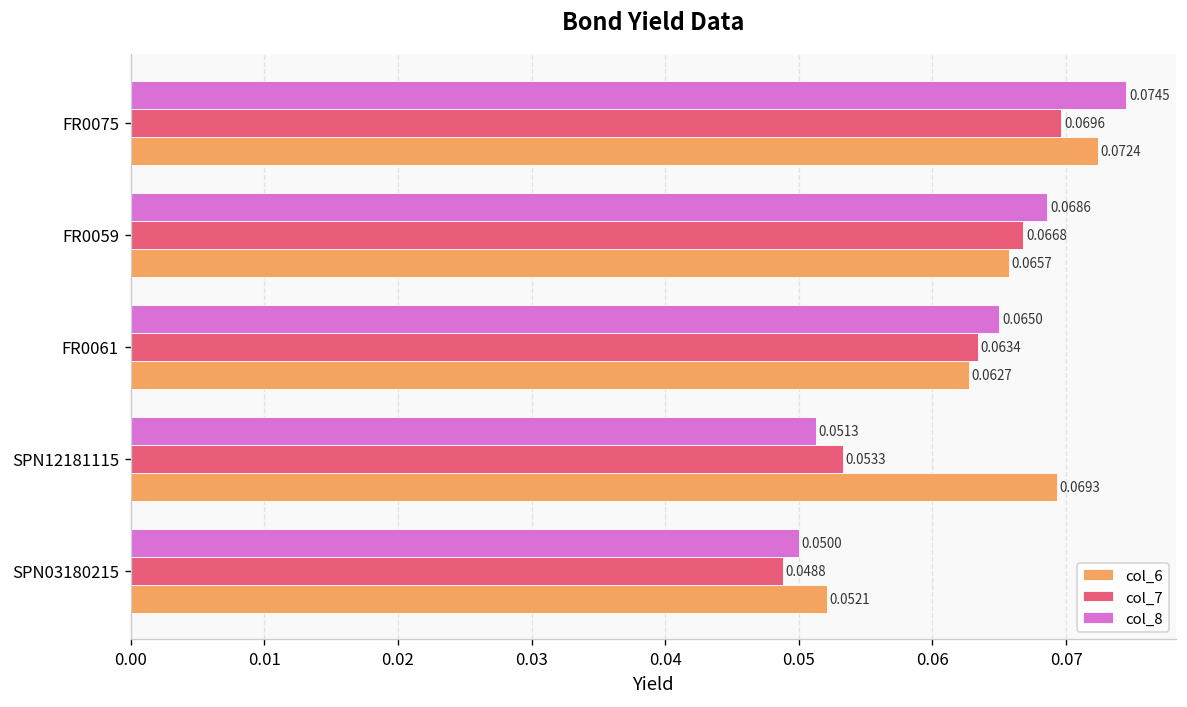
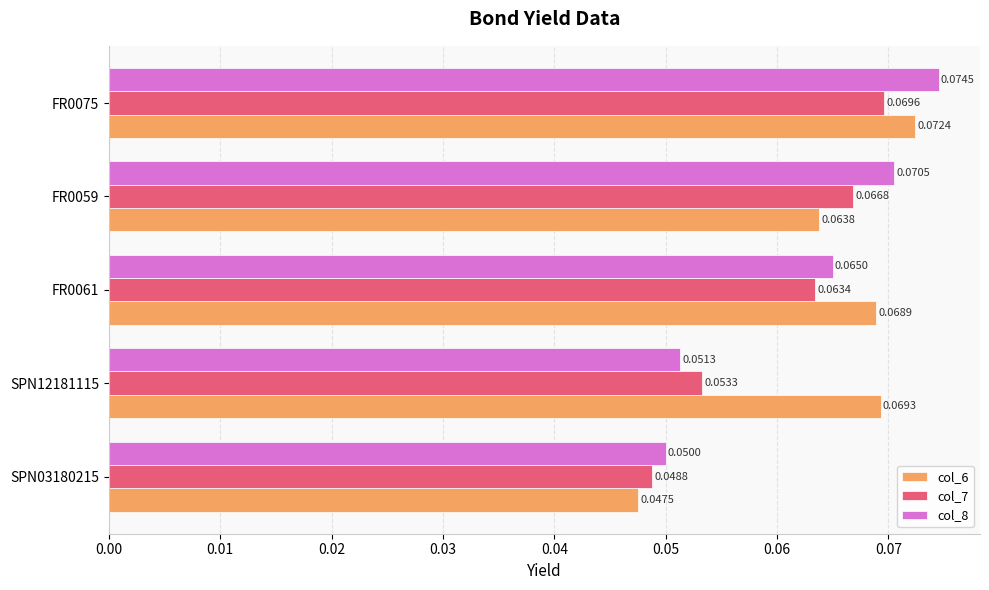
  {
    "col_6": {
      "FR0075": 0.0724,
-     "FR0059": 0.0657,
-     "FR0061": 0.0627,
+     "FR0059": 0.0638,
+     "FR0061": 0.0689,
      "SPN12181115": 0.0693,
-     "SPN03180215": 0.0521
+     "SPN03180215": 0.0475
    },
    "col_7": {
      "FR0075": 0.0696,
      "FR0059": 0.0668,
      "FR0061": 0.0634,
      "SPN12181115": 0.0533,
      "SPN03180215": 0.0488
    },
    "col_8": {
      "FR0075": 0.0745,
-     "FR0059": 0.0686,
+     "FR0059": 0.0705,
      "FR0061": 0.0650,
      "SPN12181115": 0.0513,
      "SPN03180215": 0.0500
    }
  }
